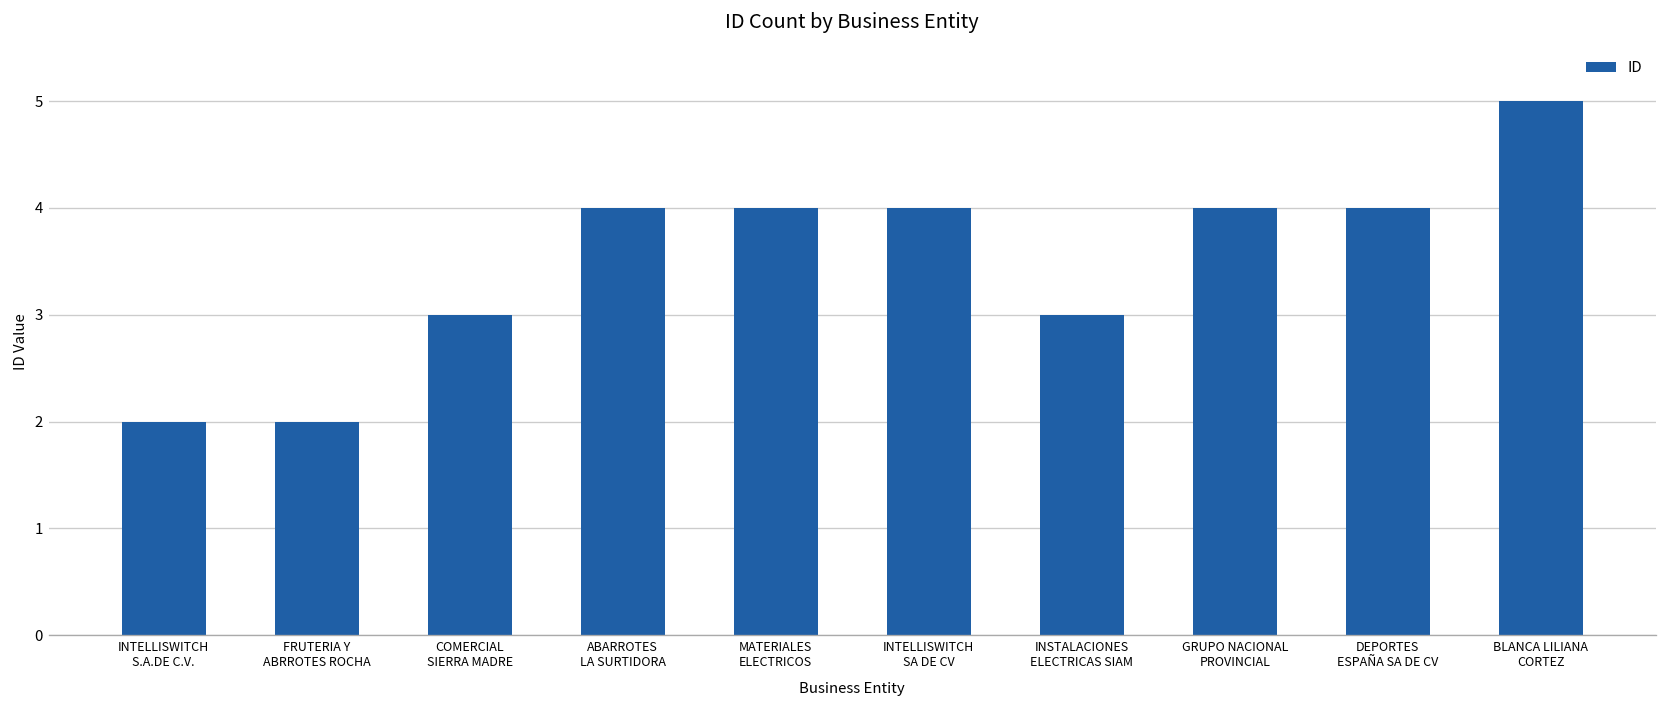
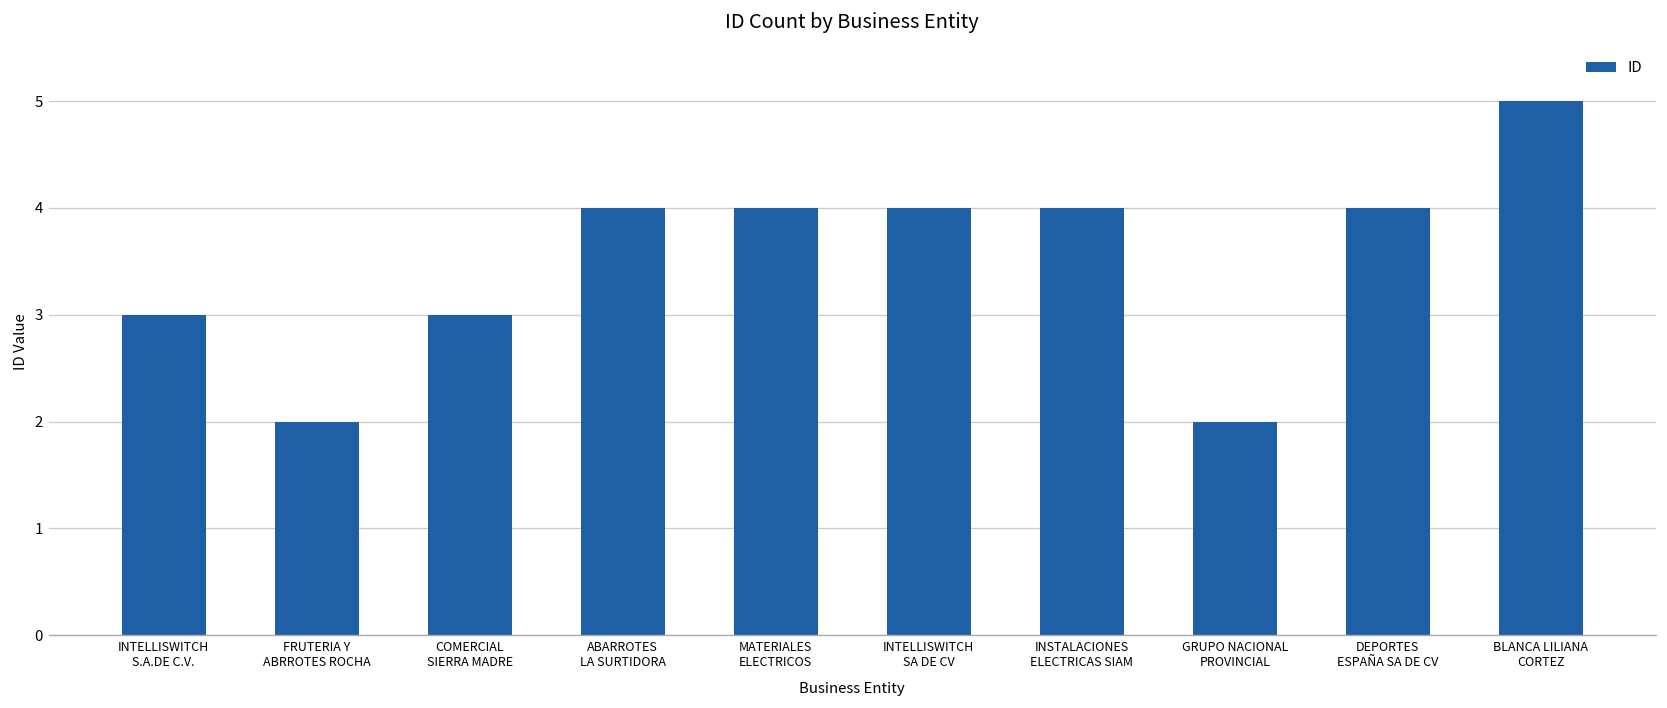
  {
-   "INTELLISWITCH S.A.DE C.V.": 2,
+   "INTELLISWITCH S.A.DE C.V.": 3,
    "FRUTERIA Y ABRROTES ROCHA": 2,
    "COMERCIAL SIERRA MADRE": 3,
    "ABARROTES LA SURTIDORA": 4,
    "MATERIALES ELECTRICOS": 4,
    "INTELLISWITCH SA DE CV": 4,
-   "INSTALACIONES ELECTRICAS SIAM": 3,
-   "GRUPO NACIONAL PROVINCIAL": 4,
+   "INSTALACIONES ELECTRICAS SIAM": 4,
+   "GRUPO NACIONAL PROVINCIAL": 2,
    "DEPORTES ESPAÑA SA DE CV": 4,
    "BLANCA LILIANA CORTEZ": 5
  }
